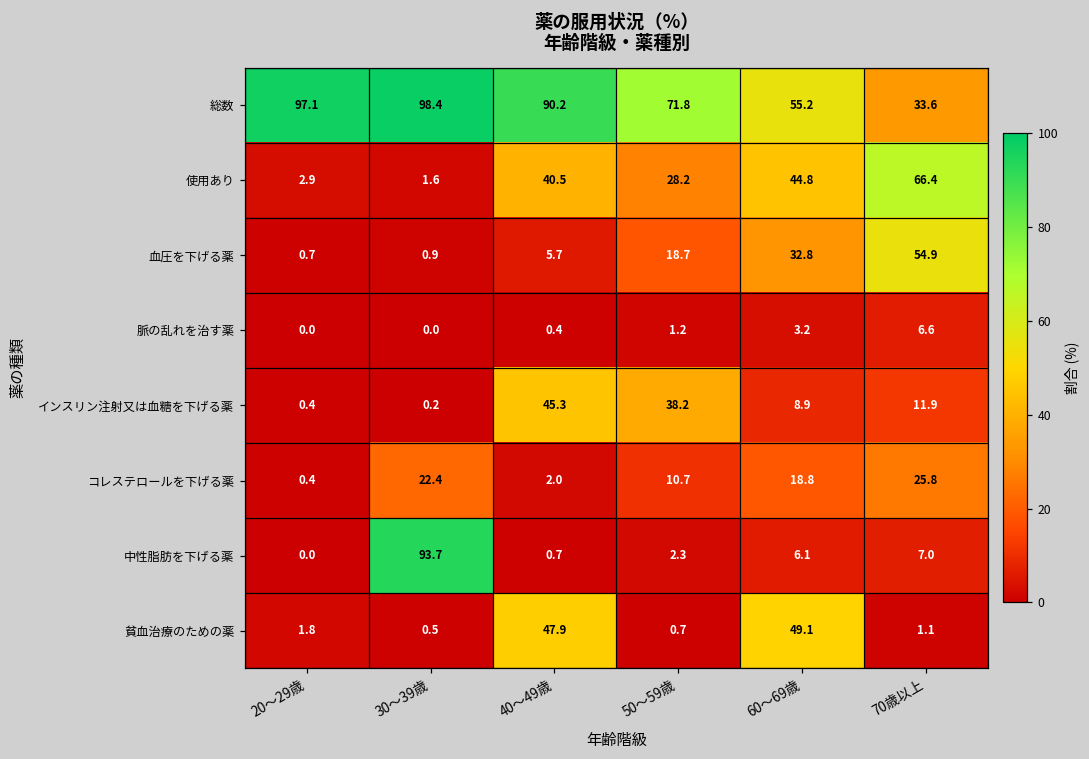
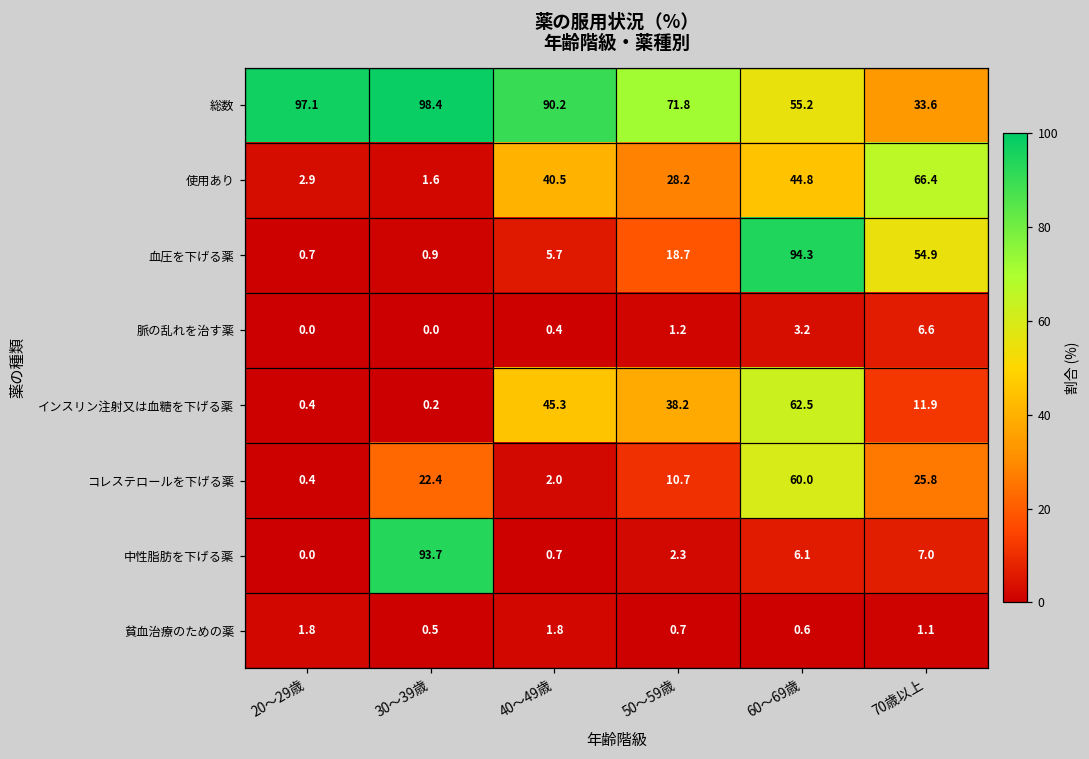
  {
    "総数": {
      "20～29歳": 97.1,
      "30～39歳": 98.4,
      "40～49歳": 90.2,
      "50～59歳": 71.8,
      "60～69歳": 55.2,
      "70歳以上": 33.6
    },
    "使用あり": {
      "20～29歳": 2.9,
      "30～39歳": 1.6,
      "40～49歳": 40.5,
      "50～59歳": 28.2,
      "60～69歳": 44.8,
      "70歳以上": 66.4
    },
    "血圧を下げる薬": {
      "20～29歳": 0.7,
      "30～39歳": 0.9,
      "40～49歳": 5.7,
      "50～59歳": 18.7,
-     "60～69歳": 32.8,
+     "60～69歳": 94.3,
      "70歳以上": 54.9
    },
    "脈の乱れを治す薬": {
      "20～29歳": 0.0,
      "30～39歳": 0.0,
      "40～49歳": 0.4,
      "50～59歳": 1.2,
      "60～69歳": 3.2,
      "70歳以上": 6.6
    },
    "インスリン注射又は血糖を下げる薬": {
      "20～29歳": 0.4,
      "30～39歳": 0.2,
      "40～49歳": 45.3,
      "50～59歳": 38.2,
-     "60～69歳": 8.9,
+     "60～69歳": 62.5,
      "70歳以上": 11.9
    },
    "コレステロールを下げる薬": {
      "20～29歳": 0.4,
      "30～39歳": 22.4,
      "40～49歳": 2.0,
      "50～59歳": 10.7,
-     "60～69歳": 18.8,
+     "60～69歳": 60.0,
      "70歳以上": 25.8
    },
    "中性脂肪を下げる薬": {
      "20～29歳": 0.0,
      "30～39歳": 93.7,
      "40～49歳": 0.7,
      "50～59歳": 2.3,
      "60～69歳": 6.1,
      "70歳以上": 7.0
    },
    "貧血治療のための薬": {
      "20～29歳": 1.8,
      "30～39歳": 0.5,
-     "40～49歳": 47.9,
+     "40～49歳": 1.8,
      "50～59歳": 0.7,
-     "60～69歳": 49.1,
+     "60～69歳": 0.6,
      "70歳以上": 1.1
    }
  }
